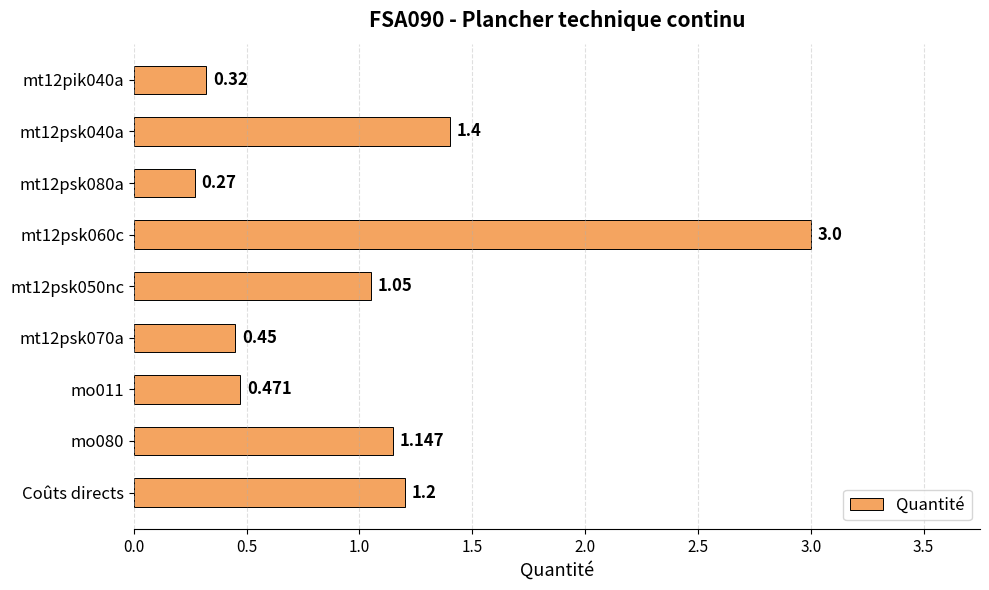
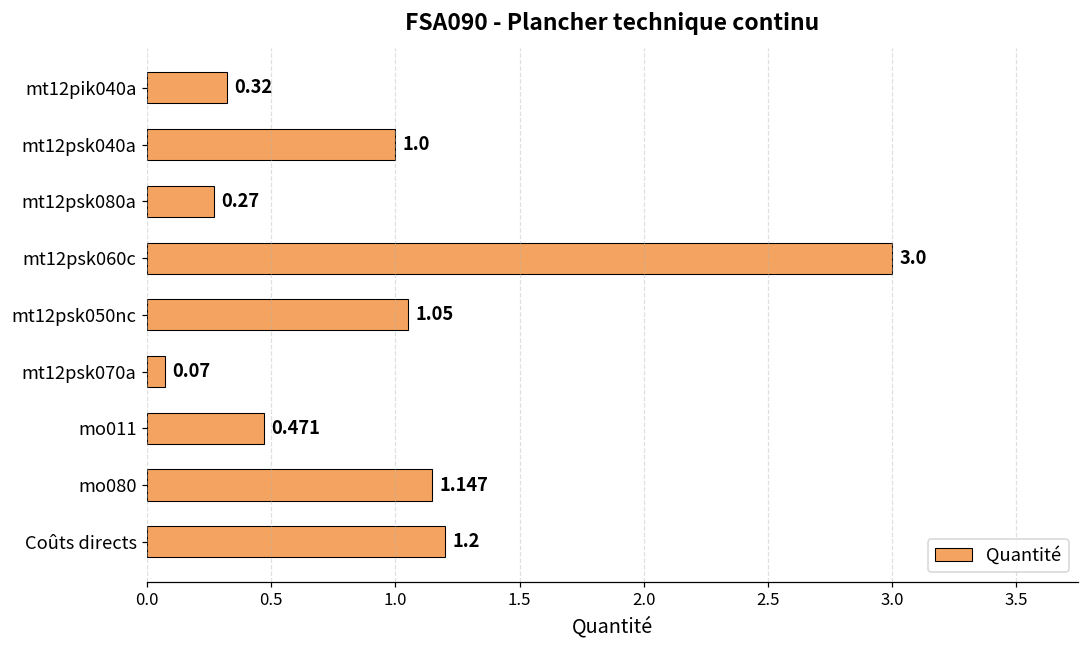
  {
    "mt12pik040a": 0.32,
-   "mt12psk040a": 1.4,
+   "mt12psk040a": 1.0,
    "mt12psk080a": 0.27,
    "mt12psk060c": 3.0,
    "mt12psk050nc": 1.05,
-   "mt12psk070a": 0.45,
+   "mt12psk070a": 0.07,
    "mo011": 0.471,
    "mo080": 1.147,
    "Coûts directs": 1.2
  }
